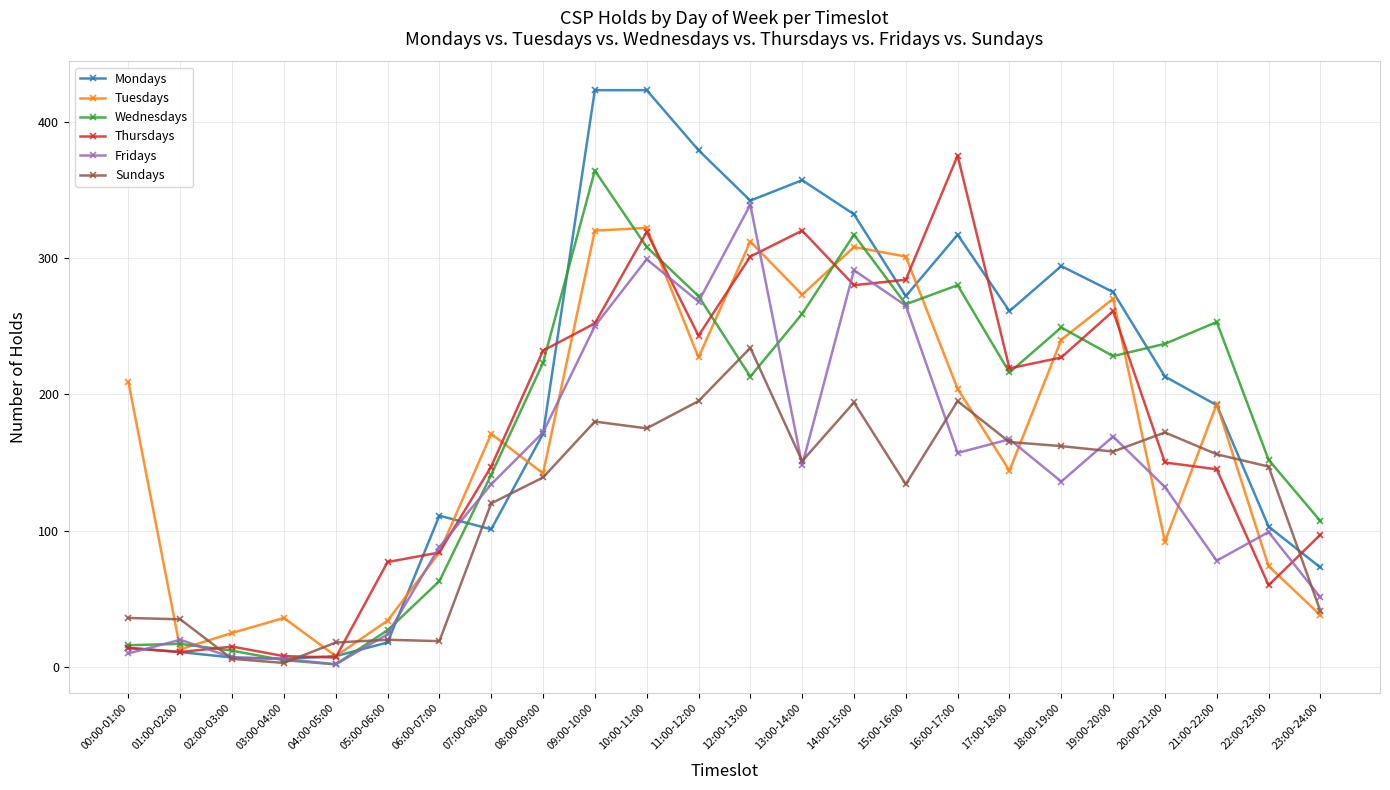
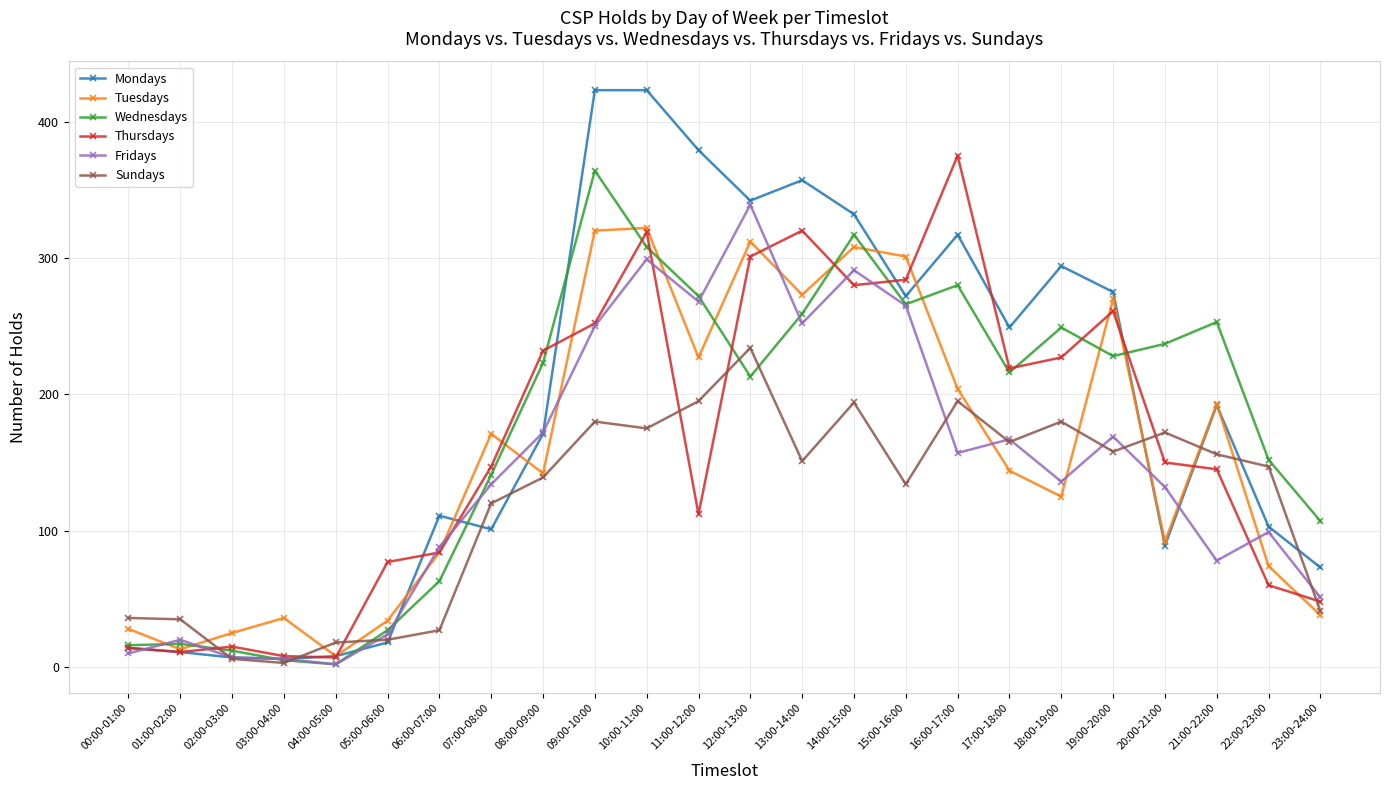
  {
    "Mondays": {
      "05:00-06:00": 18,
      "06:00-07:00": 111,
      "07:00-08:00": 101,
      "09:00-10:00": 423,
      "10:00-11:00": 423,
      "11:00-12:00": 379,
      "12:00-13:00": 342,
      "13:00-14:00": 357,
      "14:00-15:00": 332,
      "15:00-16:00": 272,
      "16:00-17:00": 317,
-     "17:00-18:00": 261,
+     "17:00-18:00": 249,
      "18:00-19:00": 294,
      "19:00-20:00": 275,
-     "20:00-21:00": 213,
+     "20:00-21:00": 89,
      "22:00-23:00": 103,
      "23:00-24:00": 73
    },
    "Tuesdays": {
-     "00:00-01:00": 209,
+     "00:00-01:00": 28,
      "01:00-02:00": 13,
      "02:00-03:00": 25,
      "03:00-04:00": 36,
      "05:00-06:00": 34,
      "07:00-08:00": 171,
      "08:00-09:00": 142,
      "09:00-10:00": 320,
      "10:00-11:00": 322,
      "11:00-12:00": 227,
      "12:00-13:00": 312,
      "13:00-14:00": 273,
      "14:00-15:00": 308,
      "15:00-16:00": 301,
      "16:00-17:00": 204,
      "17:00-18:00": 144,
-     "18:00-19:00": 240,
+     "18:00-19:00": 125,
      "19:00-20:00": 270,
      "20:00-21:00": 92,
      "22:00-23:00": 74,
      "23:00-24:00": 38
    },
    "Wednesdays": {
      "00:00-01:00": 16,
      "01:00-02:00": 17,
      "02:00-03:00": 12,
      "05:00-06:00": 27,
      "06:00-07:00": 63,
      "07:00-08:00": 141,
      "08:00-09:00": 223,
      "09:00-10:00": 364,
      "10:00-11:00": 308,
      "11:00-12:00": 272,
      "12:00-13:00": 213,
      "13:00-14:00": 259,
      "14:00-15:00": 317,
      "16:00-17:00": 280,
      "17:00-18:00": 216,
      "18:00-19:00": 249,
      "19:00-20:00": 228,
      "20:00-21:00": 237,
      "21:00-22:00": 253,
      "22:00-23:00": 152,
      "23:00-24:00": 107
    },
    "Thursdays": {
      "02:00-03:00": 15,
      "03:00-04:00": 8,
      "05:00-06:00": 77,
      "07:00-08:00": 147,
      "08:00-09:00": 232,
      "09:00-10:00": 252,
      "10:00-11:00": 319,
-     "11:00-12:00": 243,
+     "11:00-12:00": 112,
      "12:00-13:00": 301,
      "13:00-14:00": 320,
      "14:00-15:00": 280,
      "15:00-16:00": 284,
      "16:00-17:00": 375,
      "17:00-18:00": 219,
      "18:00-19:00": 227,
      "19:00-20:00": 261,
      "20:00-21:00": 150,
      "21:00-22:00": 145,
      "22:00-23:00": 60,
-     "23:00-24:00": 97
+     "23:00-24:00": 48
    },
    "Fridays": {
      "00:00-01:00": 10,
      "01:00-02:00": 20,
      "05:00-06:00": 24,
      "06:00-07:00": 88,
      "07:00-08:00": 134,
      "09:00-10:00": 250,
      "10:00-11:00": 299,
      "11:00-12:00": 268,
      "12:00-13:00": 339,
-     "13:00-14:00": 148,
+     "13:00-14:00": 252,
      "14:00-15:00": 291,
      "16:00-17:00": 157,
      "17:00-18:00": 167,
      "18:00-19:00": 136,
      "19:00-20:00": 169,
      "20:00-21:00": 132,
      "21:00-22:00": 78,
      "22:00-23:00": 99,
      "23:00-24:00": 51
    },
    "Sundays": {
      "00:00-01:00": 36,
      "01:00-02:00": 35,
      "03:00-04:00": 3,
      "04:00-05:00": 18,
      "05:00-06:00": 20,
-     "06:00-07:00": 19,
+     "06:00-07:00": 27,
      "07:00-08:00": 120,
      "08:00-09:00": 139,
      "09:00-10:00": 180,
      "10:00-11:00": 175,
      "11:00-12:00": 195,
      "12:00-13:00": 234,
      "13:00-14:00": 151,
      "14:00-15:00": 194,
      "15:00-16:00": 134,
      "16:00-17:00": 195,
      "17:00-18:00": 165,
-     "18:00-19:00": 162,
+     "18:00-19:00": 180,
      "19:00-20:00": 158,
      "20:00-21:00": 172,
      "21:00-22:00": 156,
      "22:00-23:00": 147,
      "23:00-24:00": 41
    }
  }
